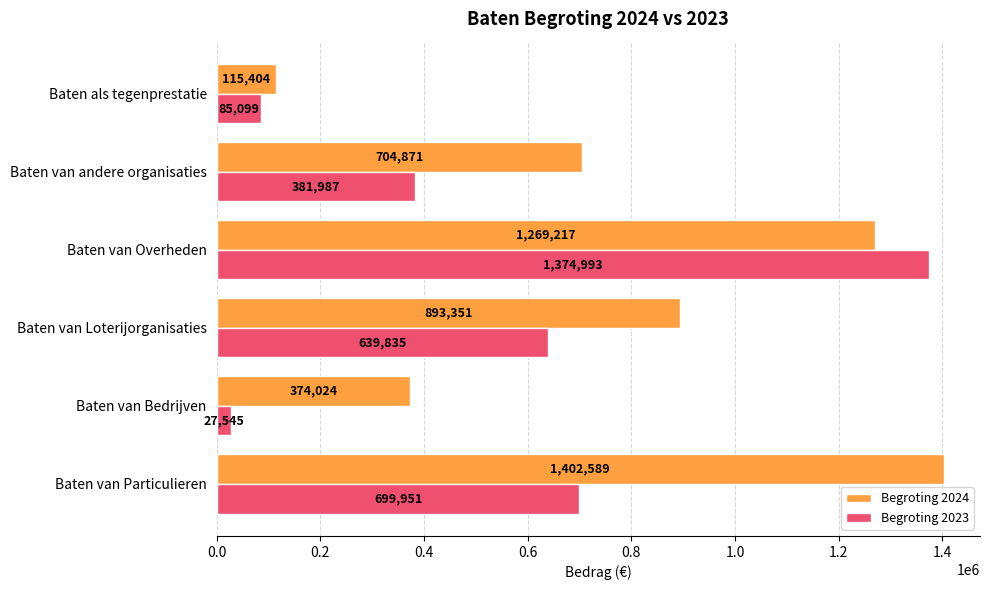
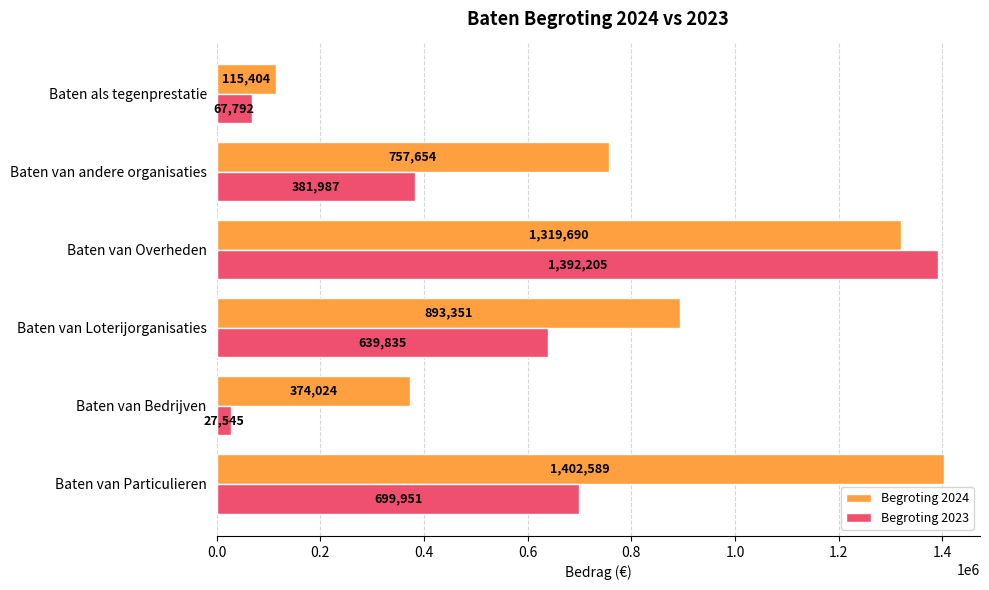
  {
    "Begroting 2024": {
      "Baten als tegenprestatie": "115,404",
-     "Baten van andere organisaties": "704,871",
-     "Baten van Overheden": "1,269,217",
+     "Baten van andere organisaties": "757,654",
+     "Baten van Overheden": "1,319,690",
      "Baten van Loterijorganisaties": "893,351",
      "Baten van Bedrijven": "374,024",
      "Baten van Particulieren": "1,402,589"
    },
    "Begroting 2023": {
-     "Baten als tegenprestatie": "85,099",
+     "Baten als tegenprestatie": "67,792",
      "Baten van andere organisaties": "381,987",
-     "Baten van Overheden": "1,374,993",
+     "Baten van Overheden": "1,392,205",
      "Baten van Loterijorganisaties": "639,835",
      "Baten van Bedrijven": "27,545",
      "Baten van Particulieren": "699,951"
    }
  }
